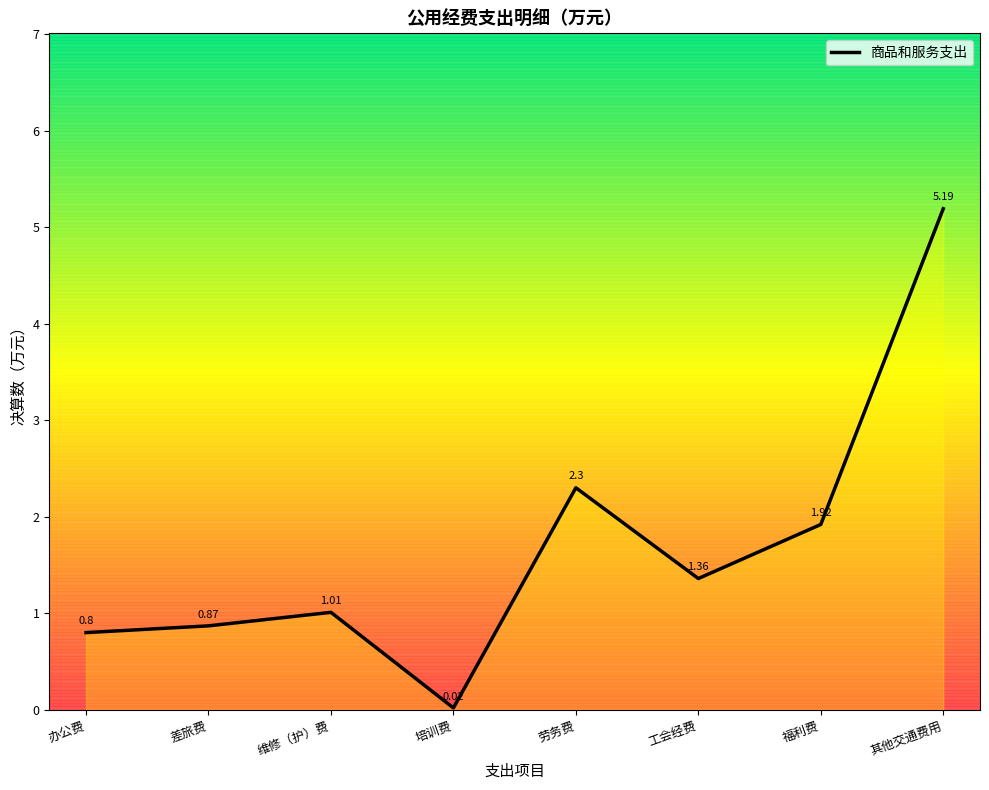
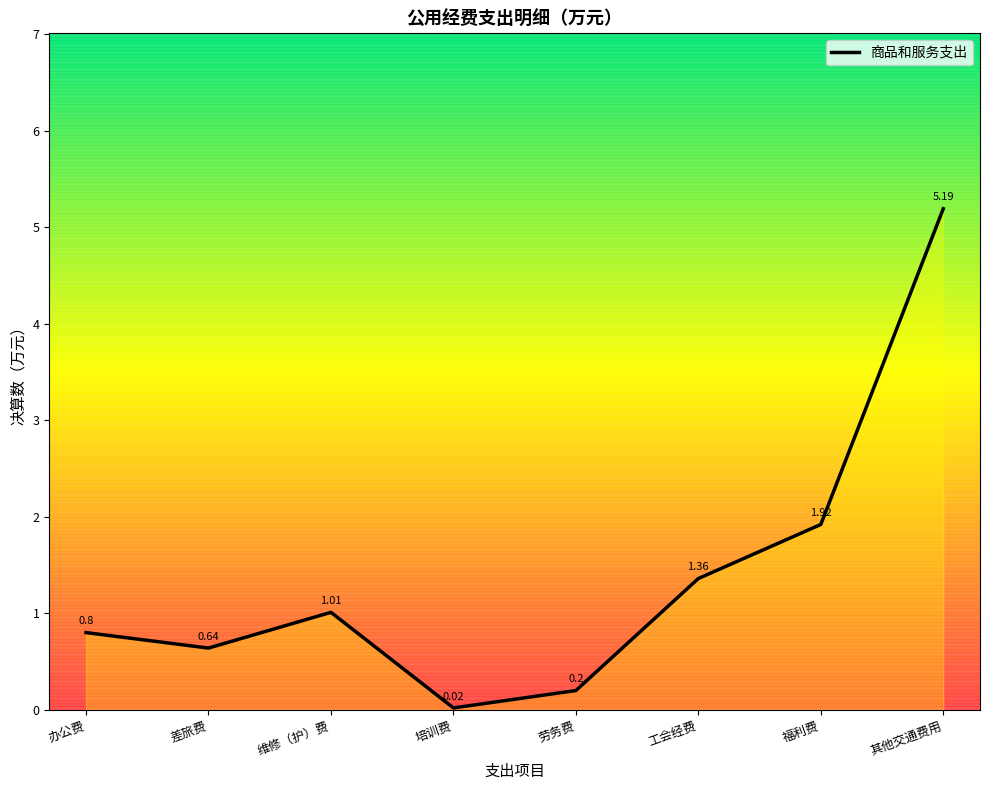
  {
    "办公费": 0.8,
-   "差旅费": 0.87,
+   "差旅费": 0.64,
    "维修（护）费": 1.01,
    "培训费": 0.02,
-   "劳务费": 2.3,
+   "劳务费": 0.2,
    "工会经费": 1.36,
    "福利费": 1.92,
    "其他交通费用": 5.19
  }
